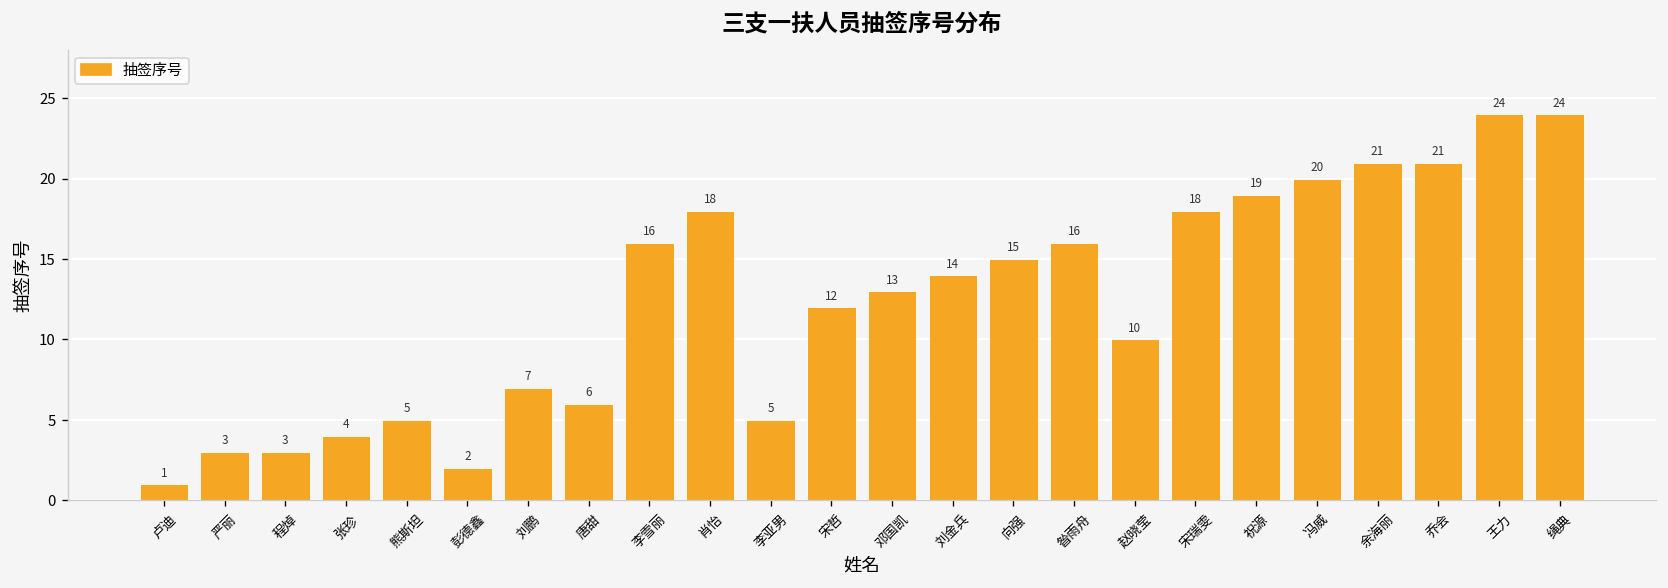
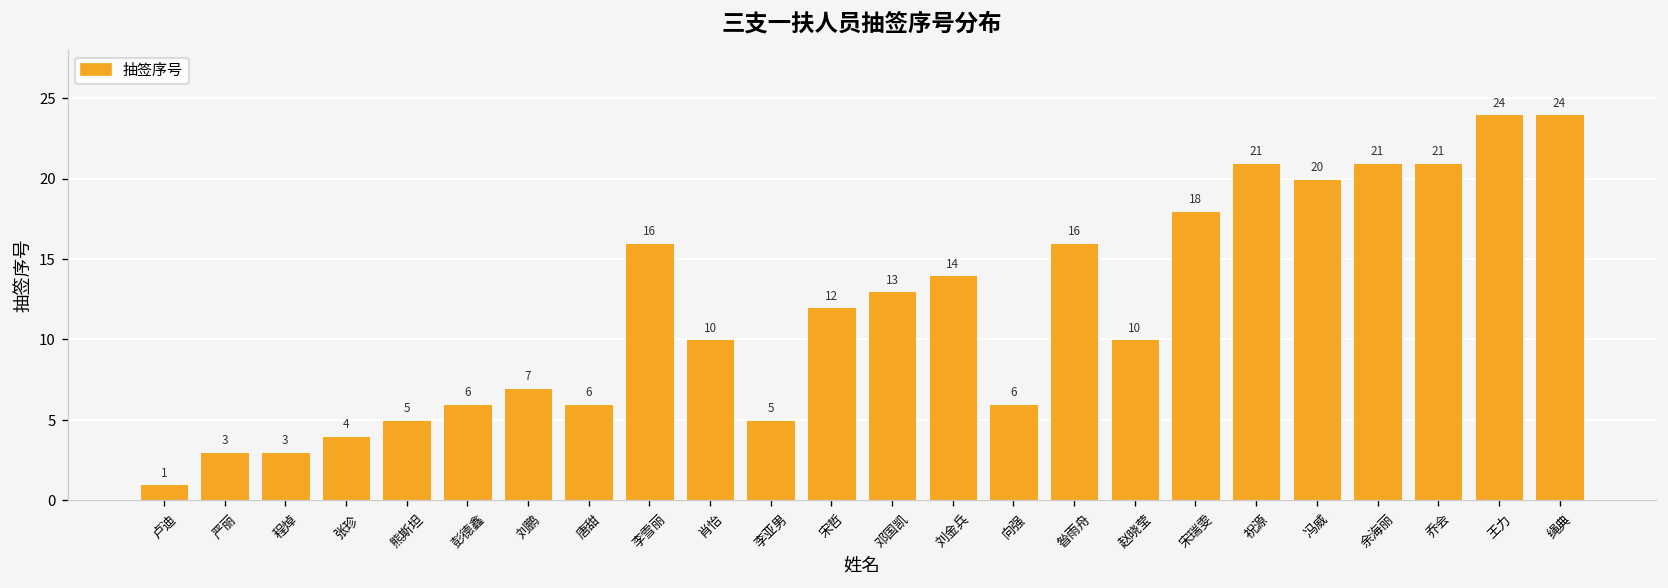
  {
    "卢迪": 1,
    "严丽": 3,
    "程焯": 3,
    "张珍": 4,
    "熊斯坦": 5,
-   "彭德鑫": 2,
+   "彭德鑫": 6,
    "刘鹏": 7,
    "唐甜": 6,
    "李雪丽": 16,
-   "肖怡": 18,
+   "肖怡": 10,
    "李亚男": 5,
    "宋哲": 12,
    "邓国凯": 13,
    "刘金兵": 14,
-   "向强": 15,
+   "向强": 6,
    "昝雨舟": 16,
    "赵晓莹": 10,
    "宋瑞雯": 18,
-   "祝源": 19,
+   "祝源": 21,
    "冯威": 20,
    "余海丽": 21,
    "乔会": 21,
    "王力": 24,
    "绳典": 24
  }
